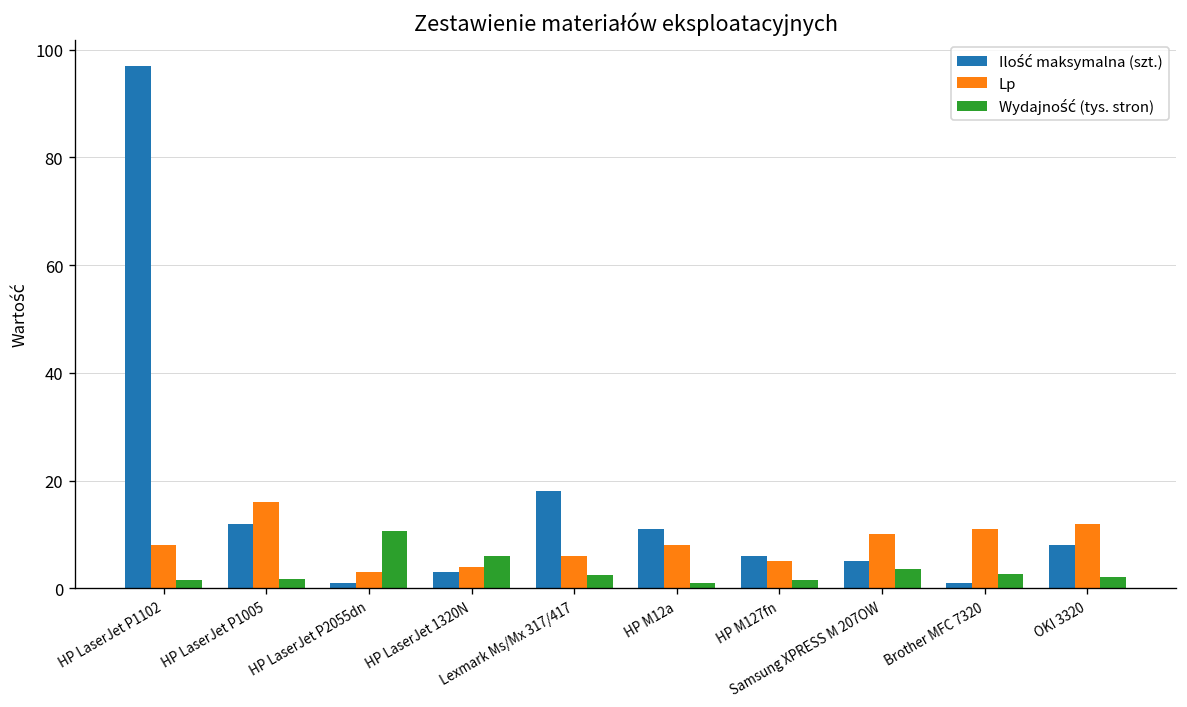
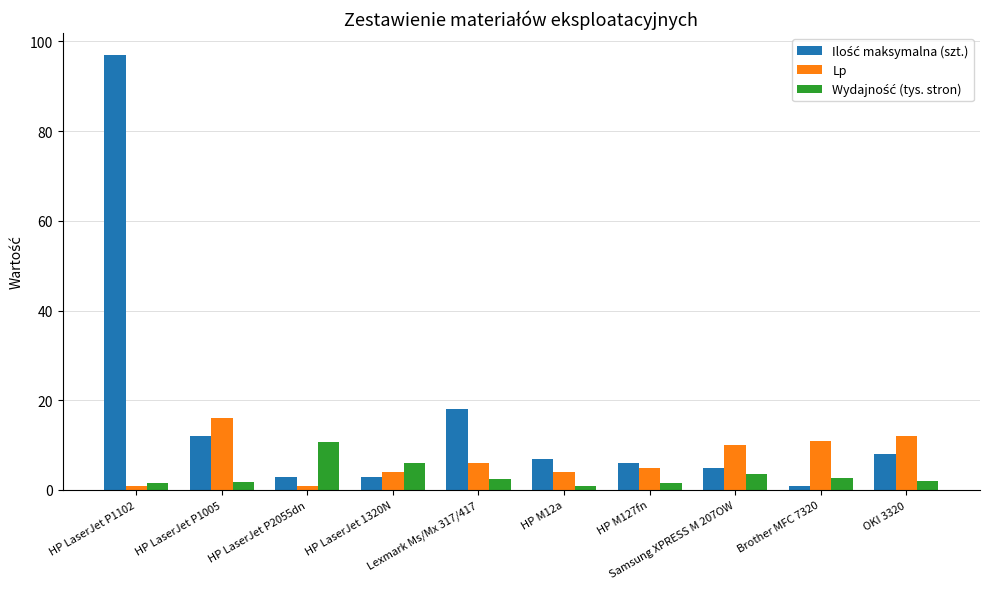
  {
    "Ilość maksymalna (szt.)": {
      "HP LaserJet P1102": 97,
      "HP LaserJet P1005": 12,
-     "HP LaserJet P2055dn": 1,
+     "HP LaserJet P2055dn": 3,
      "HP LaserJet 1320N": 3,
      "Lexmark Ms/Mx 317/417": 18,
-     "HP M12a": 11,
+     "HP M12a": 7,
      "HP M127fn": 6,
      "Samsung XPRESS M 207OW": 5,
      "Brother MFC 7320": 1,
      "OKI 3320": 8
    },
    "Lp": {
-     "HP LaserJet P1102": 8,
+     "HP LaserJet P1102": 1,
      "HP LaserJet P1005": 16,
-     "HP LaserJet P2055dn": 3,
+     "HP LaserJet P2055dn": 1,
      "HP LaserJet 1320N": 4,
      "Lexmark Ms/Mx 317/417": 6,
-     "HP M12a": 8,
+     "HP M12a": 4,
      "HP M127fn": 5,
      "Samsung XPRESS M 207OW": 10,
      "Brother MFC 7320": 11,
      "OKI 3320": 12
    },
    "Wydajność (tys. stron)": {
      "HP LaserJet P1102": 2,
      "HP LaserJet P1005": 2,
      "HP LaserJet P2055dn": 11,
      "HP LaserJet 1320N": 6,
      "Lexmark Ms/Mx 317/417": 3,
      "HP M12a": 1,
      "HP M127fn": 2,
      "Samsung XPRESS M 207OW": 4,
      "Brother MFC 7320": 3,
      "OKI 3320": 2
    }
  }
